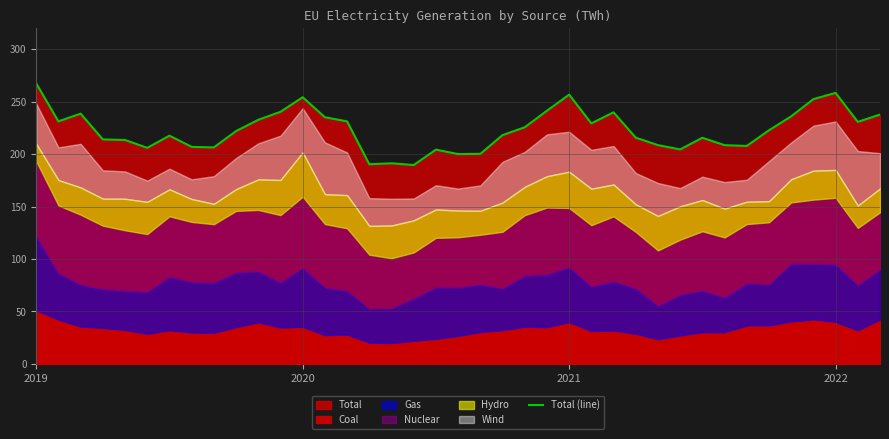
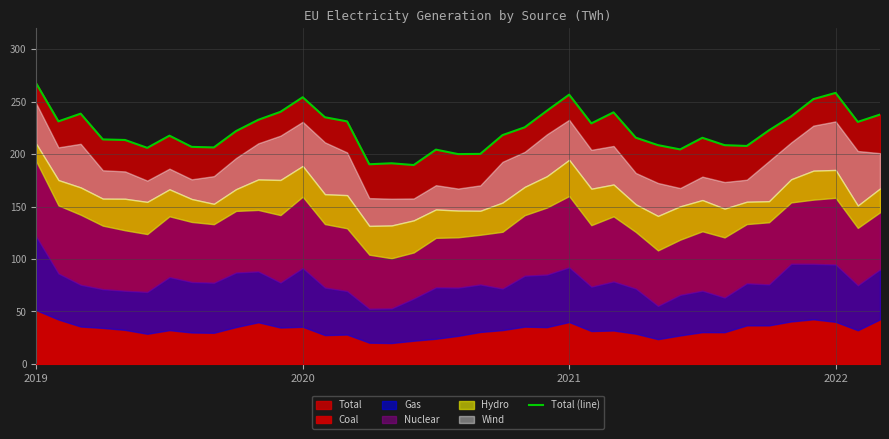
  {
    "Gas": {
      "2019": 70,
      "2020": 56,
      "2021": 52,
      "2022": 55
    },
    "Nuclear": {
      "2019": 72,
      "2020": 68,
-     "2021": 57,
+     "2021": 68,
      "2022": 64
    },
    "Hydro": {
      "2019": 17,
-     "2020": 42,
+     "2020": 29,
      "2021": 34,
      "2022": 27
    },
    "Wind": {
      "2020": 42,
      "2021": 38
    }
  }
